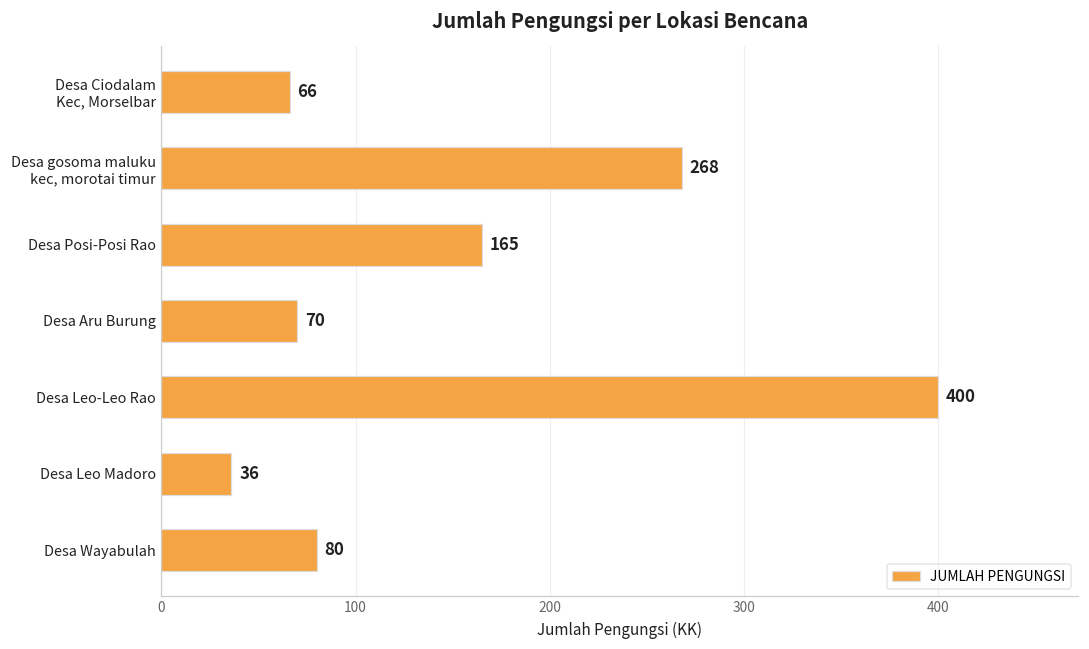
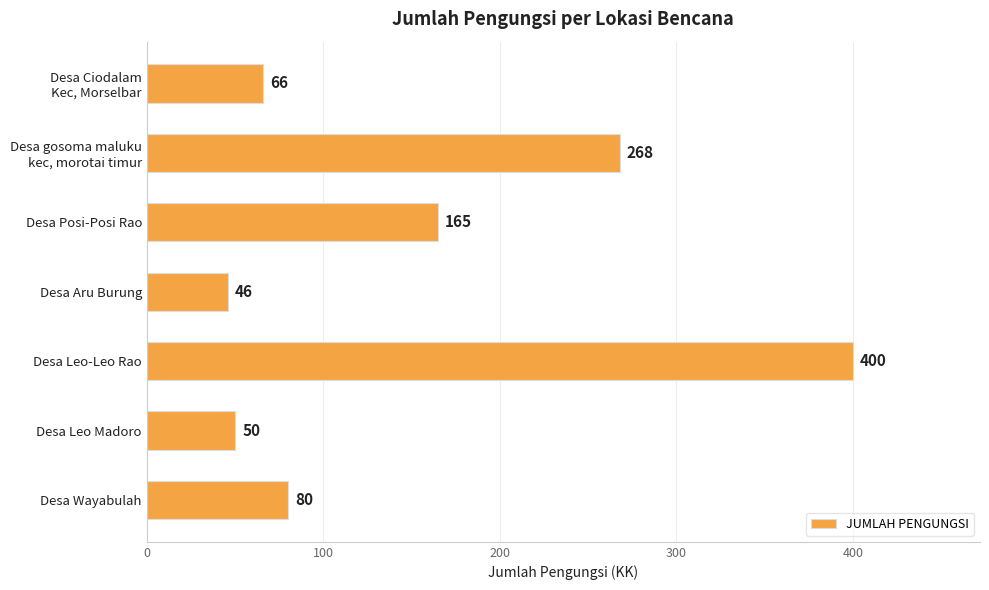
  {
    "Desa Ciodalam Kec, Morselbar": 66,
    "Desa gosoma maluku kec, morotai timur": 268,
    "Desa Posi-Posi Rao": 165,
-   "Desa Aru Burung": 70,
+   "Desa Aru Burung": 46,
    "Desa Leo-Leo Rao": 400,
-   "Desa Leo Madoro": 36,
+   "Desa Leo Madoro": 50,
    "Desa Wayabulah": 80
  }
